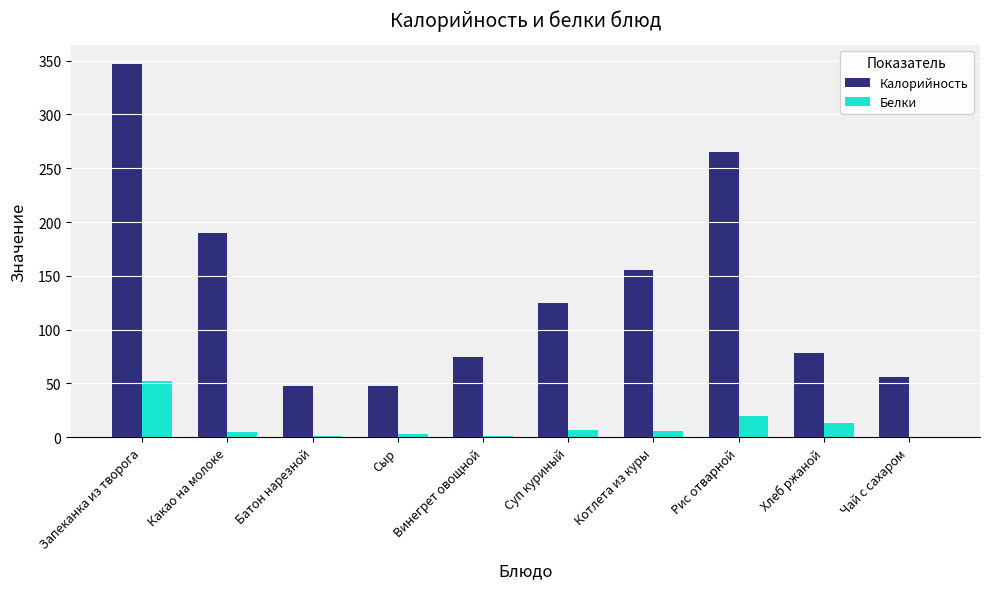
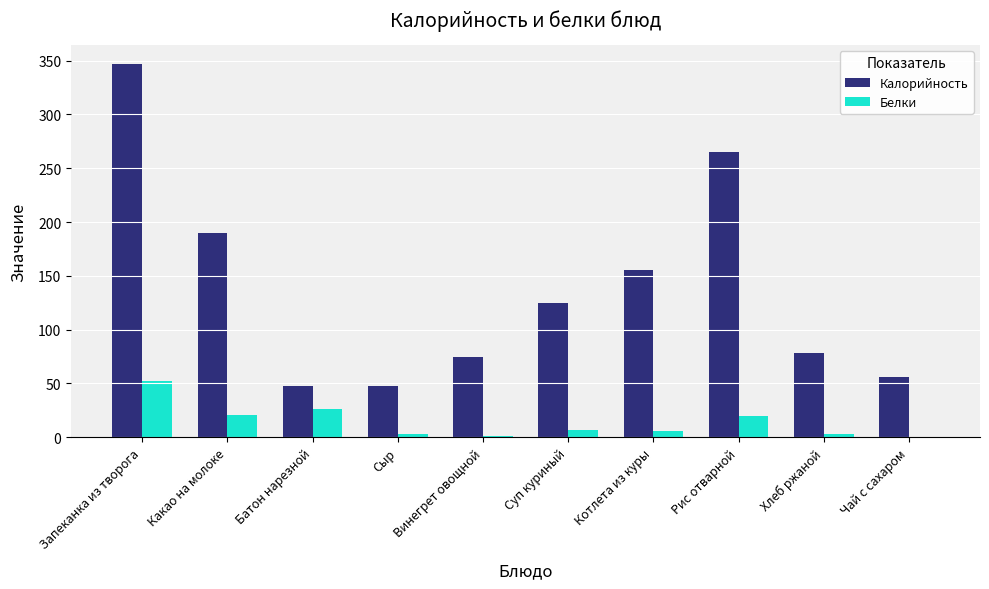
  {
    "Калорийность": {
      "Запеканка из творога": 347,
      "Какао на молоке": 190,
      "Батон нарезной": 48,
      "Сыр": 48,
      "Винегрет овощной": 74,
      "Суп куриный": 125,
      "Котлета из куры": 155,
      "Рис отварной": 266,
      "Хлеб ржаной": 79,
      "Чай с сахаром": 56
    },
    "Белки": {
      "Запеканка из творога": 52,
-     "Какао на молоке": 5,
-     "Батон нарезной": 1,
+     "Какао на молоке": 21,
+     "Батон нарезной": 26,
      "Сыр": 3,
      "Суп куриный": 7,
      "Котлета из куры": 5,
      "Рис отварной": 20,
-     "Хлеб ржаной": 13
+     "Хлеб ржаной": 3
    }
  }
